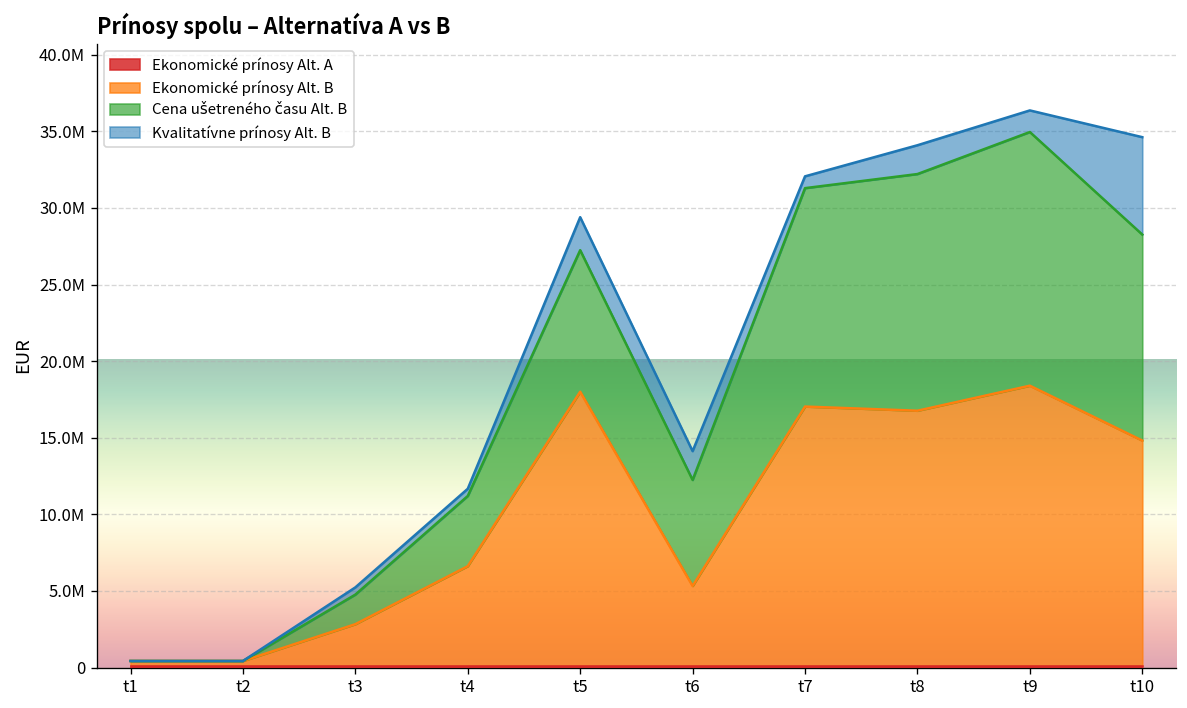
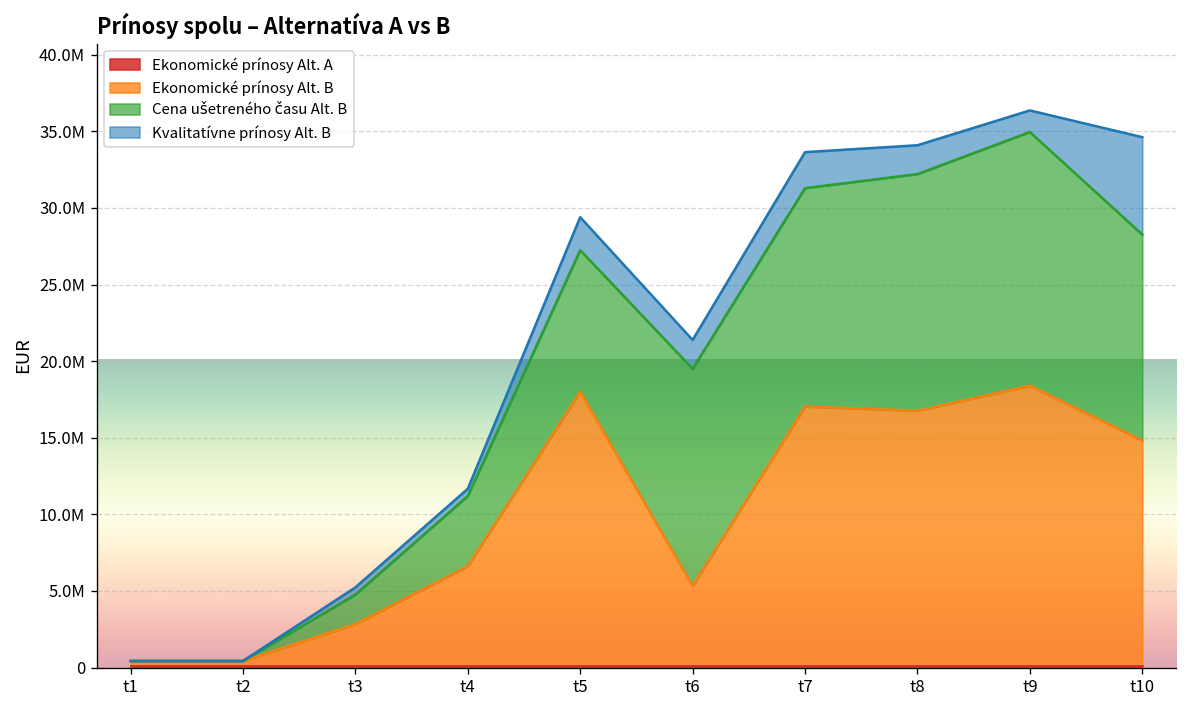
  {
    "Ekonomické prínosy Alt. A": {
      "t1": 100000,
      "t2": 100000,
      "t3": 100000,
      "t4": 100000,
      "t5": 100000,
      "t6": 100000,
      "t7": 100000,
      "t8": 100000,
      "t9": 100000,
      "t10": 100000
    },
    "Ekonomické prínosy Alt. B": {
      "t3": 2700000,
      "t4": 6500000,
      "t5": 17900000,
      "t6": 5200000,
      "t7": 16900000,
      "t8": 16700000,
      "t9": 18300000,
      "t10": 14700000
    },
    "Cena ušetreného času Alt. B": {
      "t3": 1900000,
      "t4": 4600000,
      "t5": 9200000,
-     "t6": 6900000,
+     "t6": 14200000,
      "t7": 14300000,
      "t8": 15500000,
      "t9": 16600000,
      "t10": 13400000
    },
    "Kvalitatívne prínosy Alt. B": {
      "t3": 500000,
      "t4": 500000,
      "t5": 2200000,
      "t6": 1900000,
-     "t7": 800000,
+     "t7": 2400000,
      "t8": 1900000,
      "t9": 1400000,
      "t10": 6400000
    }
  }
